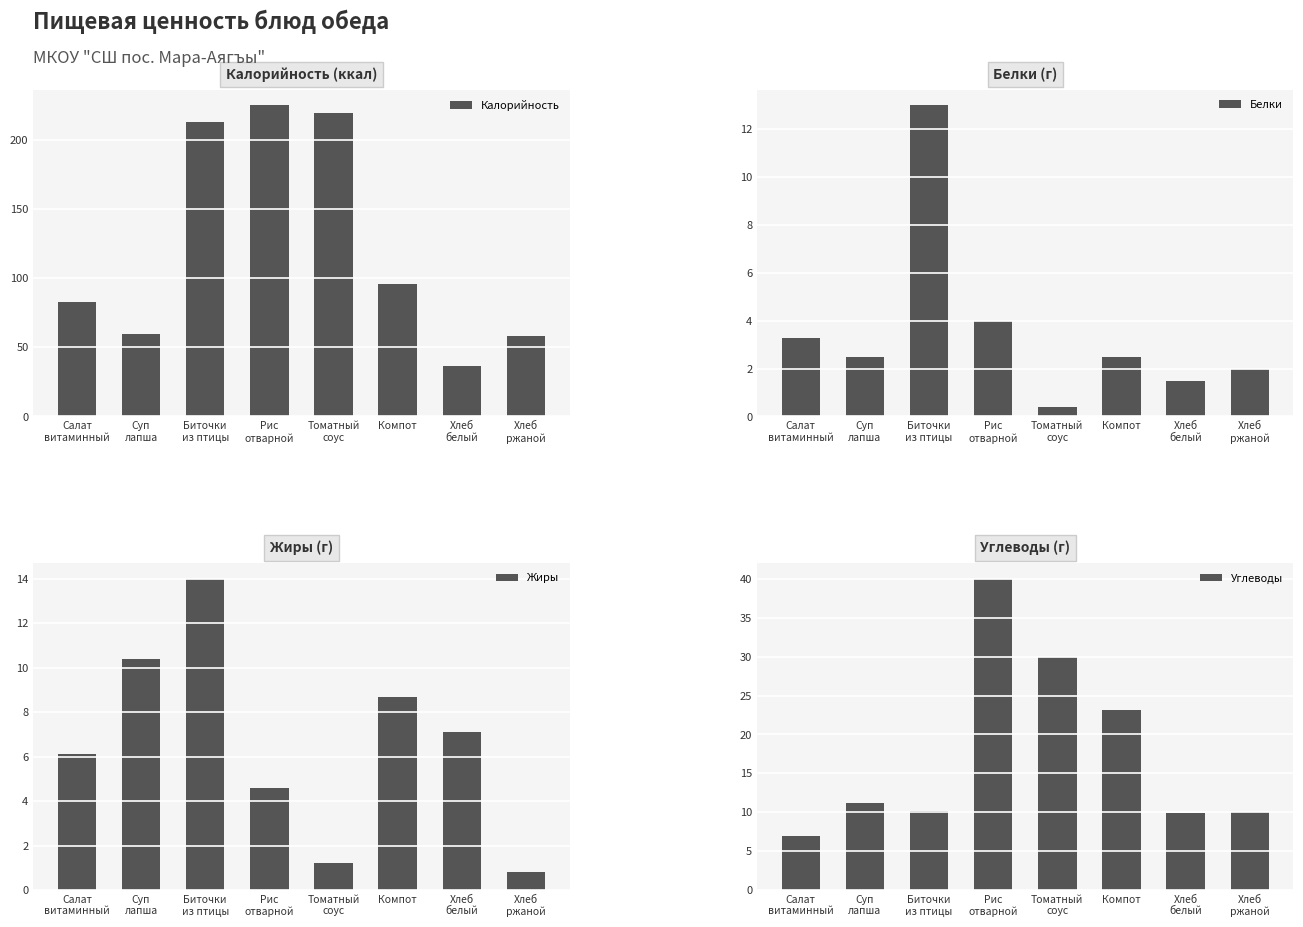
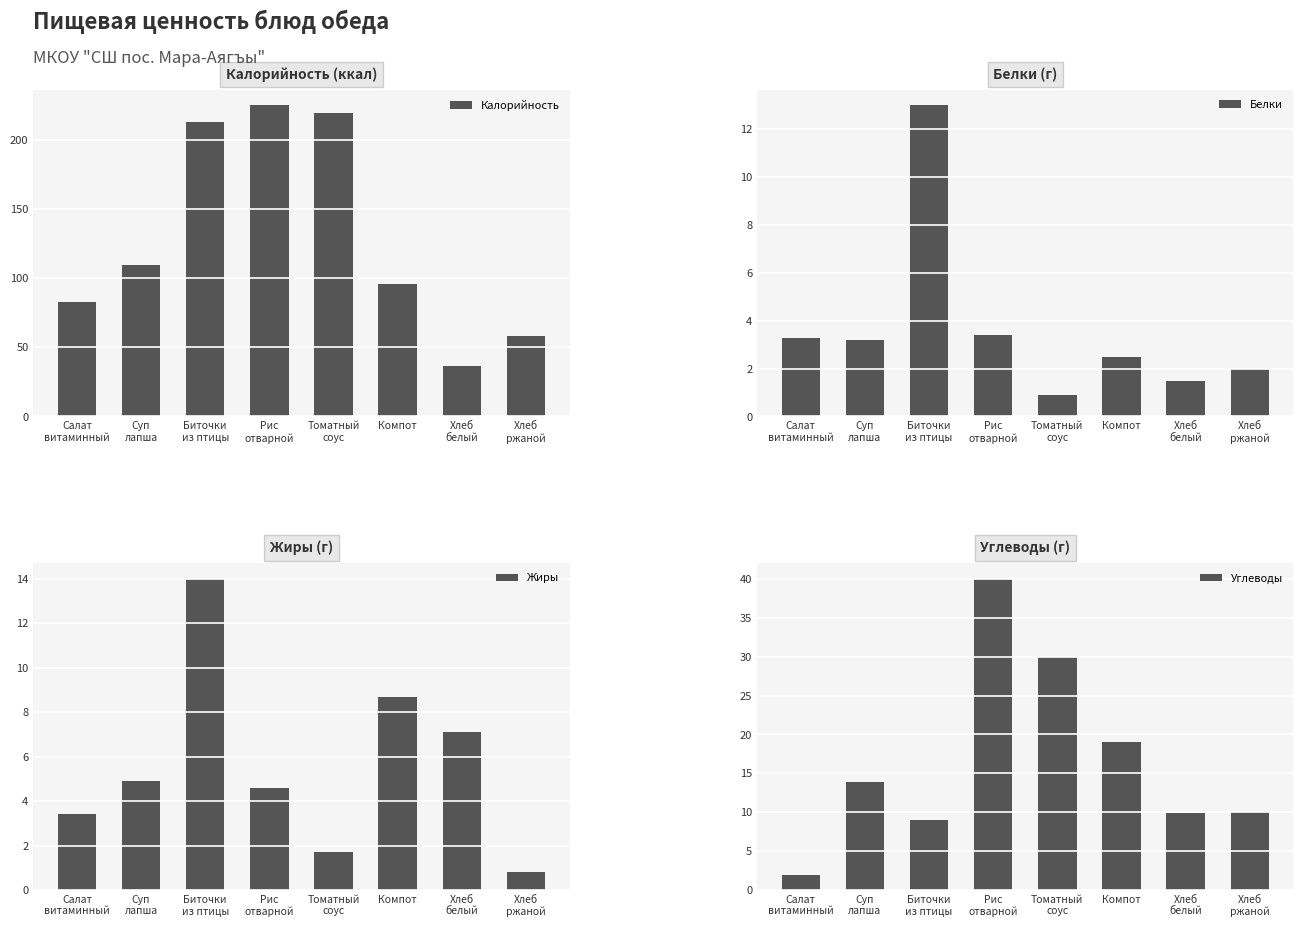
  {
    "Калорийность (ккал)": {
      "Салат витаминный": 83,
-     "Суп лапша": 60,
+     "Суп лапша": 109,
      "Биточки из птицы": 213,
      "Рис отварной": 225,
      "Томатный соус": 220,
      "Компот": 96,
      "Хлеб белый": 37,
      "Хлеб ржаной": 59
    },
    "Белки (г)": {
      "Салат витаминный": 3.3,
-     "Суп лапша": 2.5,
+     "Суп лапша": 3.2,
      "Биточки из птицы": 13.0,
-     "Рис отварной": 4.0,
-     "Томатный соус": 0.4,
+     "Рис отварной": 3.4,
+     "Томатный соус": 0.9,
      "Компот": 2.5,
      "Хлеб белый": 1.5,
      "Хлеб ржаной": 2.0
    },
    "Жиры (г)": {
-     "Салат витаминный": 6.1,
-     "Суп лапша": 10.4,
+     "Салат витаминный": 3.4,
+     "Суп лапша": 4.9,
      "Биточки из птицы": 14.0,
      "Рис отварной": 4.6,
-     "Томатный соус": 1.2,
+     "Томатный соус": 1.7,
      "Компот": 8.7,
      "Хлеб белый": 7.1,
      "Хлеб ржаной": 0.8
    },
    "Углеводы (г)": {
-     "Салат витаминный": 7,
-     "Суп лапша": 11,
-     "Биточки из птицы": 10,
+     "Салат витаминный": 2,
+     "Суп лапша": 14,
+     "Биточки из птицы": 9,
      "Рис отварной": 40,
      "Томатный соус": 30,
-     "Компот": 23,
+     "Компот": 19,
      "Хлеб белый": 10,
      "Хлеб ржаной": 10
    }
  }
